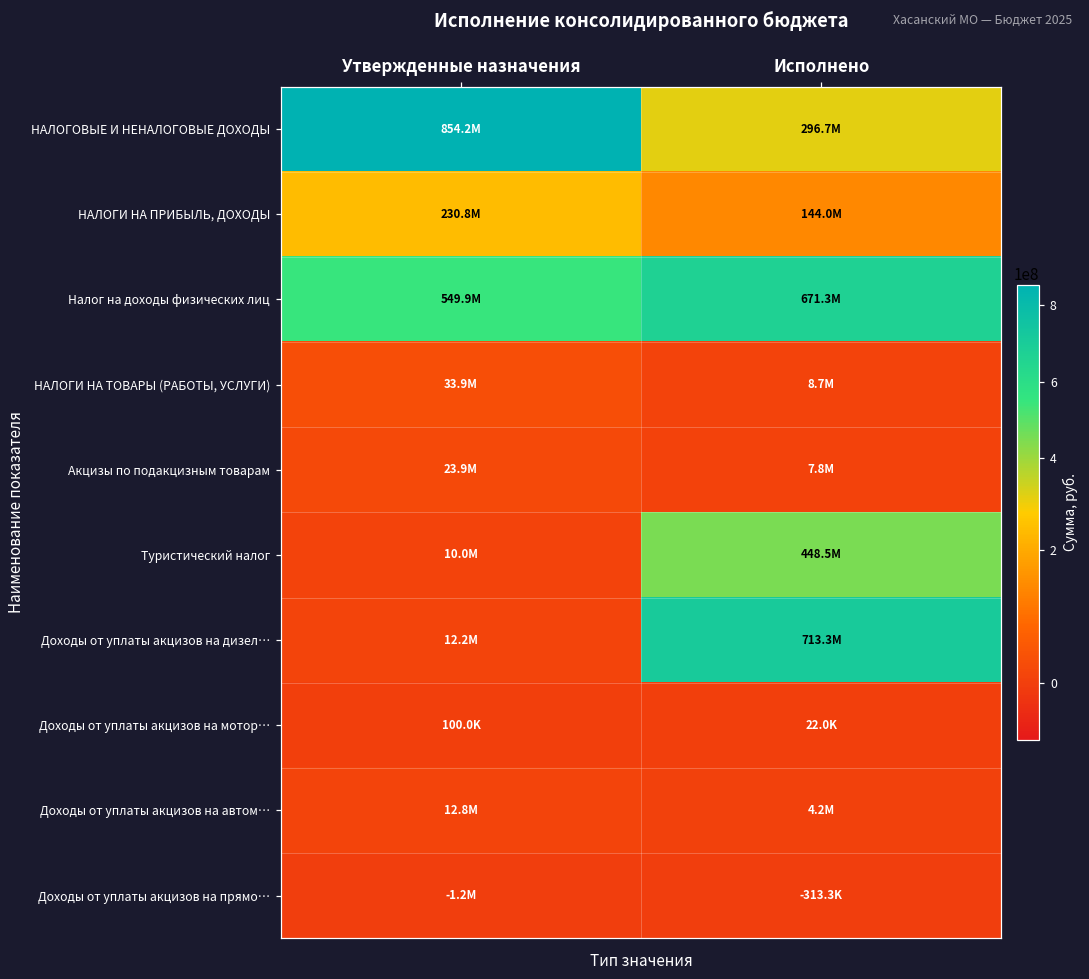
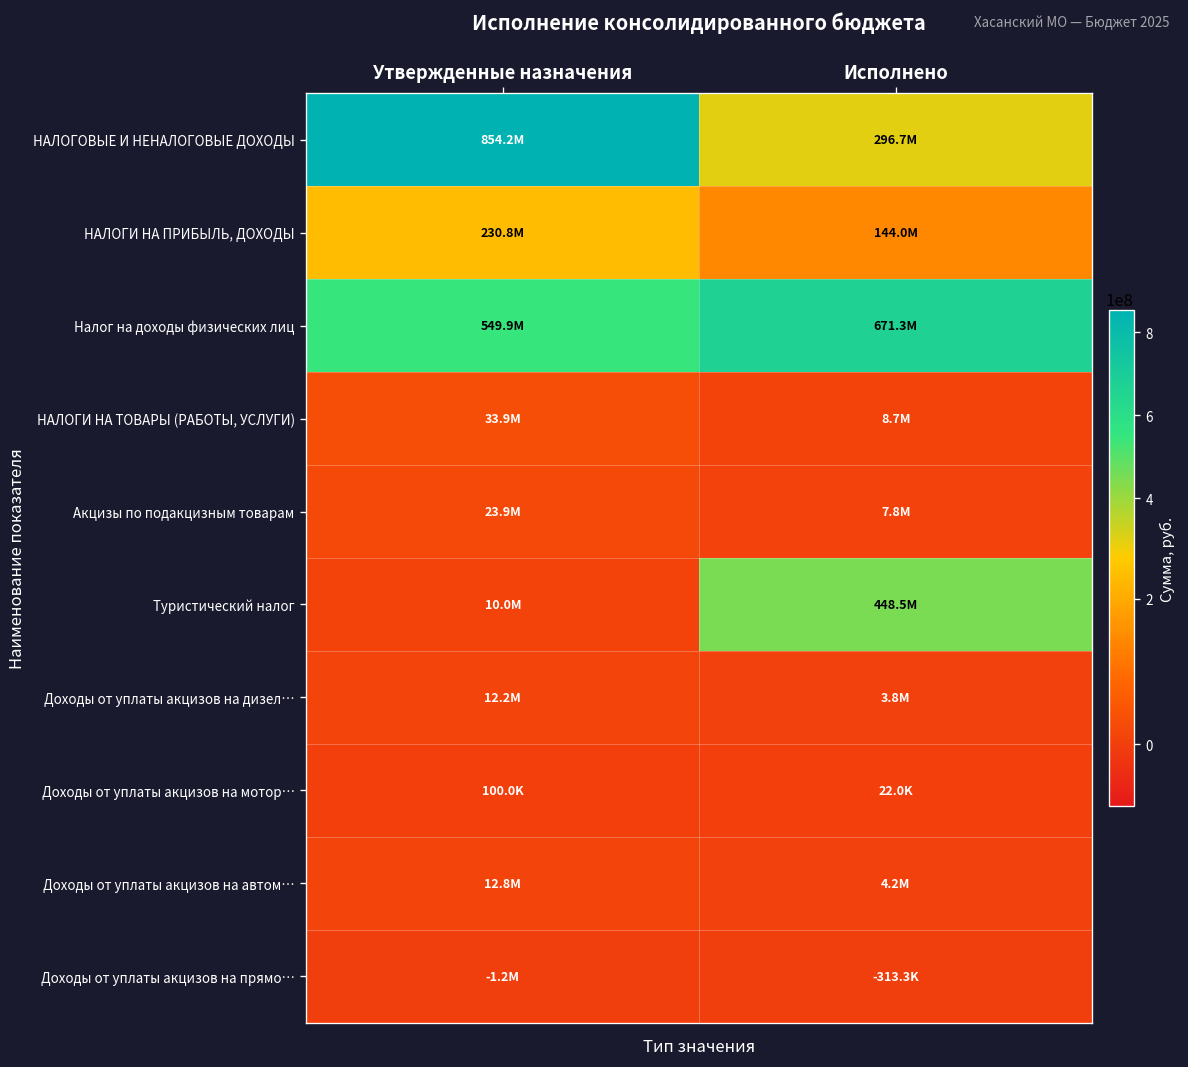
  {
    "НАЛОГОВЫЕ И НЕНАЛОГОВЫЕ ДОХОДЫ": {
      "Утвержденные назначения": "854.2M",
      "Исполнено": "296.7M"
    },
    "НАЛОГИ НА ПРИБЫЛЬ, ДОХОДЫ": {
      "Утвержденные назначения": "230.8M",
      "Исполнено": "144.0M"
    },
    "Налог на доходы физических лиц": {
      "Утвержденные назначения": "549.9M",
      "Исполнено": "671.3M"
    },
    "НАЛОГИ НА ТОВАРЫ (РАБОТЫ, УСЛУГИ)": {
      "Утвержденные назначения": "33.9M",
      "Исполнено": "8.7M"
    },
    "Акцизы по подакцизным товарам": {
      "Утвержденные назначения": "23.9M",
      "Исполнено": "7.8M"
    },
    "Туристический налог": {
      "Утвержденные назначения": "10.0M",
      "Исполнено": "448.5M"
    },
    "Доходы от уплаты акцизов на дизел…": {
      "Утвержденные назначения": "12.2M",
-     "Исполнено": "713.3M"
+     "Исполнено": "3.8M"
    },
    "Доходы от уплаты акцизов на мотор…": {
      "Утвержденные назначения": "100.0K",
      "Исполнено": "22.0K"
    },
    "Доходы от уплаты акцизов на автом…": {
      "Утвержденные назначения": "12.8M",
      "Исполнено": "4.2M"
    },
    "Доходы от уплаты акцизов на прямо…": {
      "Утвержденные назначения": "-1.2M",
      "Исполнено": "-313.3K"
    }
  }
